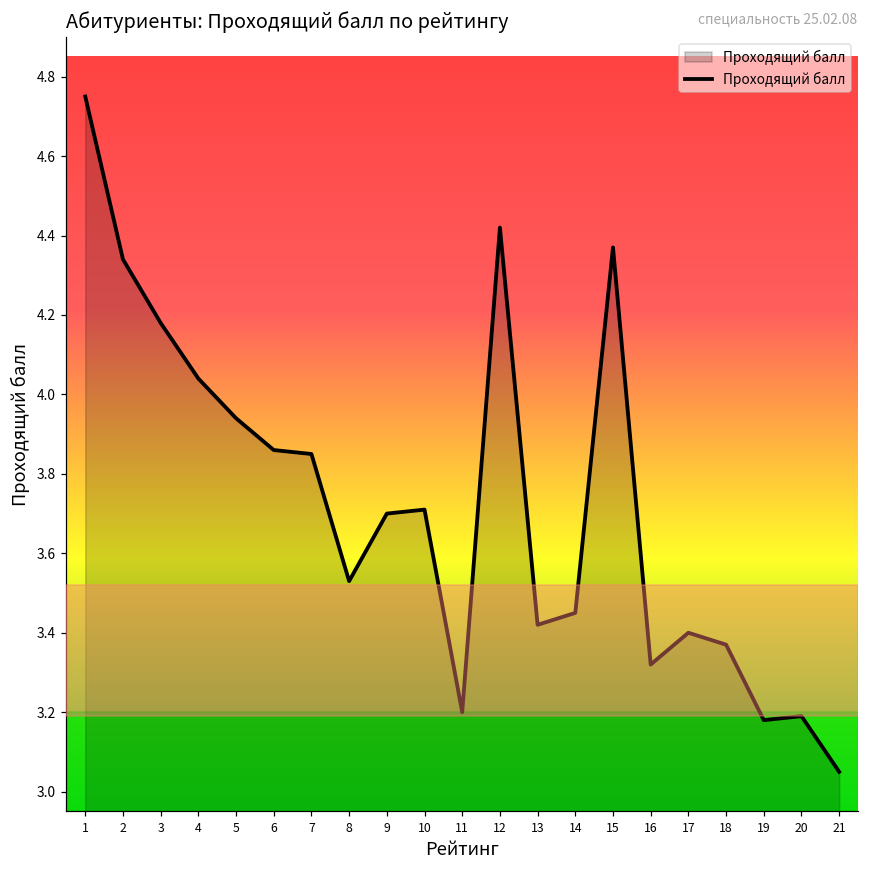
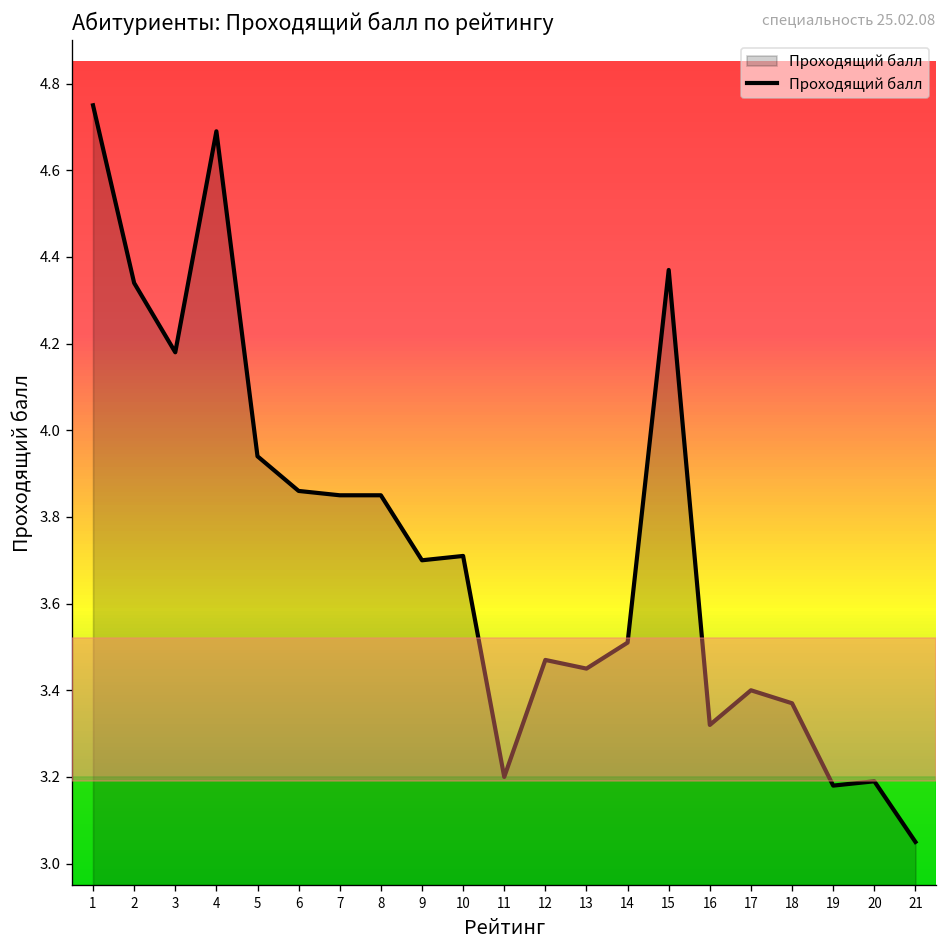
  {
    "1": 4.75,
    "2": 4.34,
    "3": 4.18,
-   "4": 4.04,
+   "4": 4.69,
    "5": 3.94,
    "6": 3.86,
    "7": 3.85,
-   "8": 3.53,
+   "8": 3.85,
    "9": 3.70,
    "10": 3.71,
-   "12": 4.42,
-   "13": 3.42,
-   "14": 3.45,
+   "12": 3.47,
+   "13": 3.45,
+   "14": 3.51,
    "15": 4.37,
    "16": 3.32,
    "17": 3.40,
    "18": 3.37
  }
